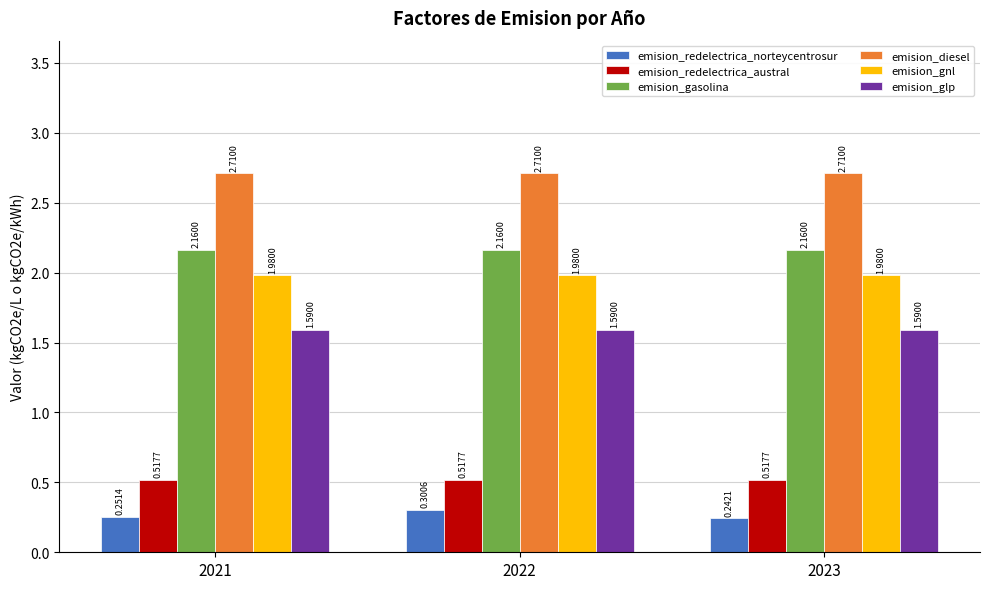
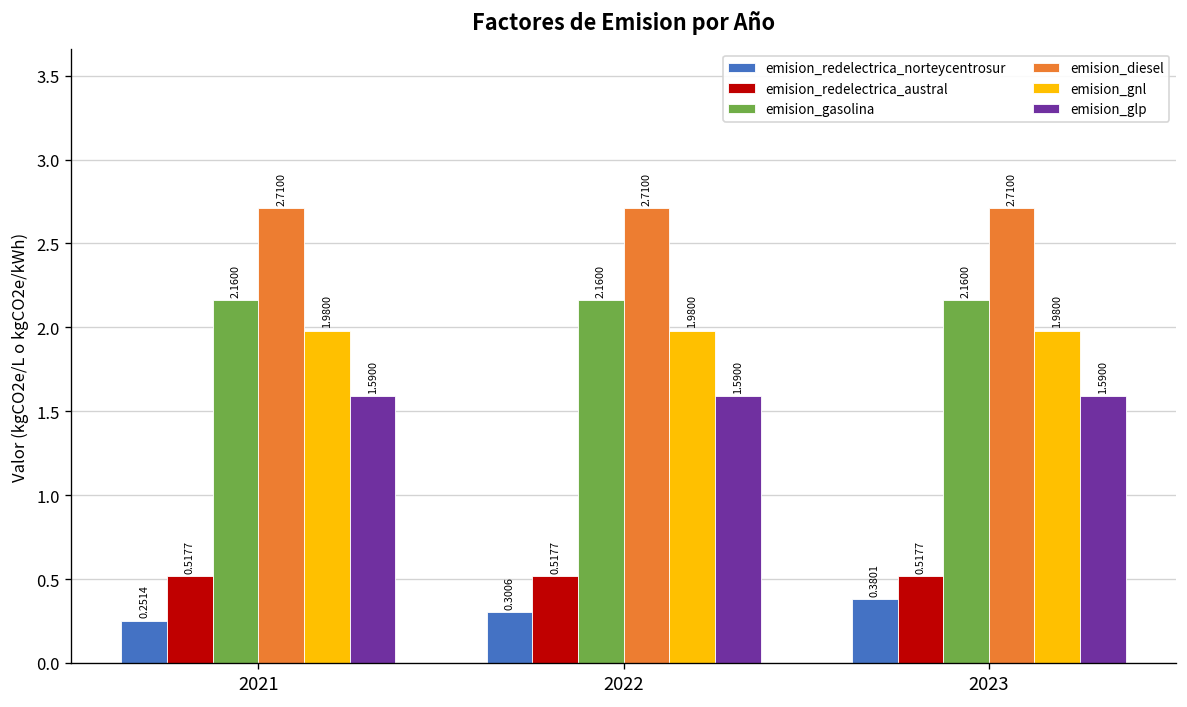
  {
    "emision_redelectrica_norteycentrosur": {
      "2021": 0.2514,
      "2022": 0.3006,
-     "2023": 0.2421
+     "2023": 0.3801
    },
    "emision_redelectrica_austral": {
      "2021": 0.5177,
      "2022": 0.5177,
      "2023": 0.5177
    },
    "emision_gasolina": {
      "2021": 2.1600,
      "2022": 2.1600,
      "2023": 2.1600
    },
    "emision_diesel": {
      "2021": 2.7100,
      "2022": 2.7100,
      "2023": 2.7100
    },
    "emision_gnl": {
      "2021": 1.9800,
      "2022": 1.9800,
      "2023": 1.9800
    },
    "emision_glp": {
      "2021": 1.5900,
      "2022": 1.5900,
      "2023": 1.5900
    }
  }
